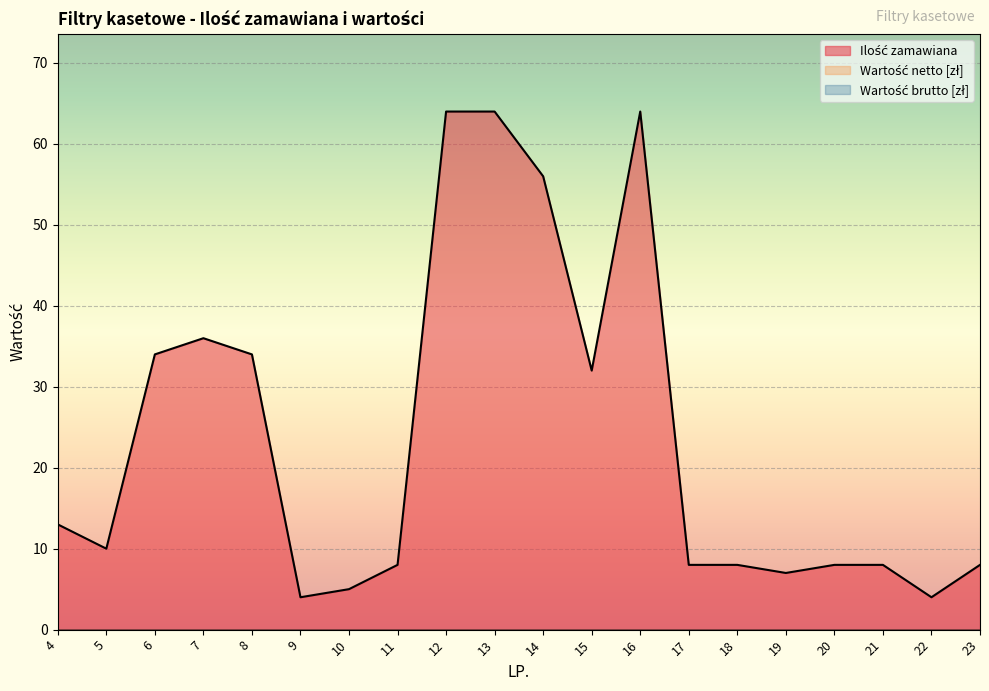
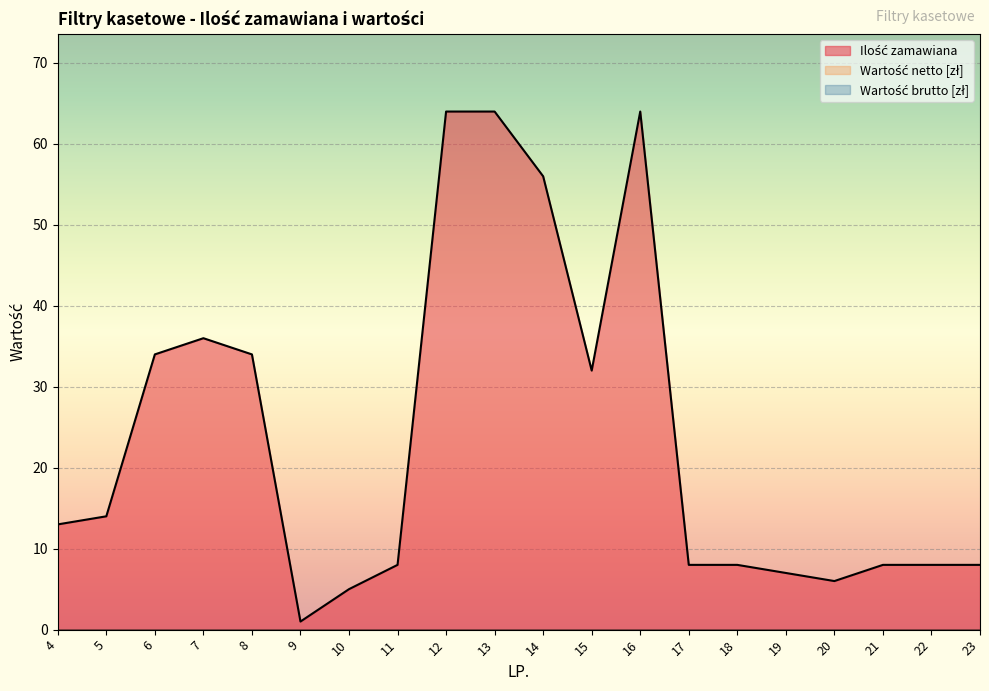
  {
    "Ilość zamawiana": {
      "4": 13,
-     "5": 10,
+     "5": 14,
      "6": 34,
      "7": 36,
      "8": 34,
-     "9": 4,
+     "9": 1,
      "10": 5,
      "11": 8,
      "12": 64,
      "13": 64,
      "14": 56,
      "15": 32,
      "16": 64,
      "17": 8,
      "18": 8,
      "19": 7,
-     "20": 8,
+     "20": 6,
      "21": 8,
-     "22": 4,
+     "22": 8,
      "23": 8
    },
    "Wartość brutto [zł]": {
      "4": 0,
      "5": 0,
      "6": 0,
      "7": 0,
      "8": 0,
      "9": 0,
      "10": 0,
      "11": 0,
      "12": 0,
      "13": 0,
      "14": 0,
      "15": 0,
      "16": 0,
      "17": 0,
      "18": 0,
      "19": 0,
      "20": 0,
      "21": 0,
      "22": 0,
      "23": 0
    }
  }
